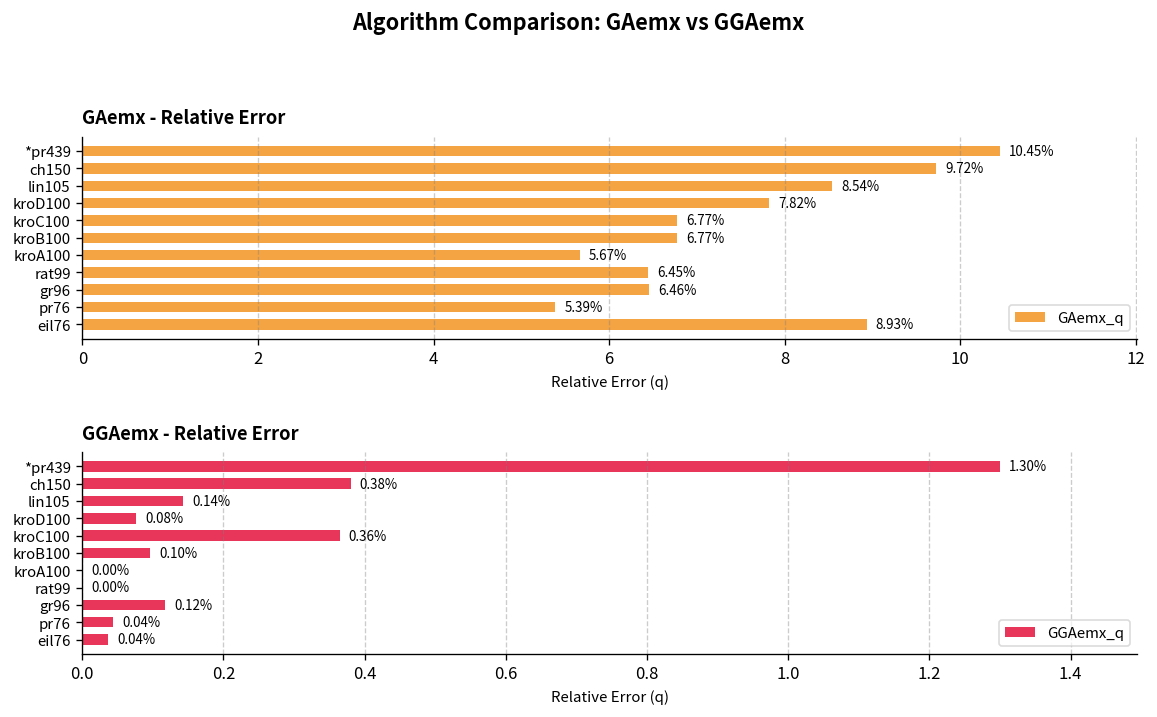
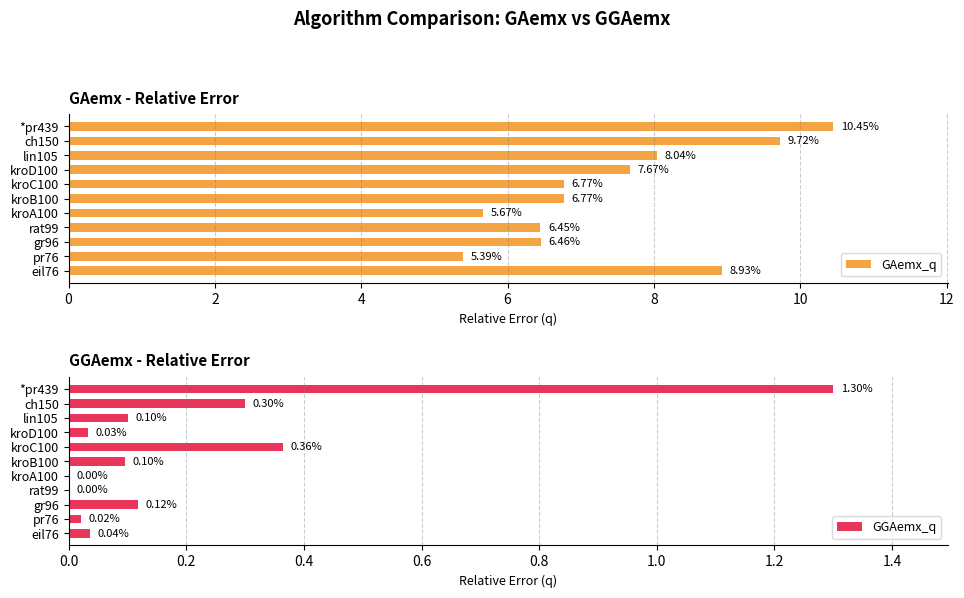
  {
    "GAemx - Relative Error": {
      "*pr439": "10.45%",
      "ch150": "9.72%",
-     "lin105": "8.54%",
-     "kroD100": "7.82%",
+     "lin105": "8.04%",
+     "kroD100": "7.67%",
      "kroC100": "6.77%",
      "kroB100": "6.77%",
      "kroA100": "5.67%",
      "rat99": "6.45%",
      "gr96": "6.46%",
      "pr76": "5.39%",
      "eil76": "8.93%"
    },
    "GGAemx - Relative Error": {
      "*pr439": "1.30%",
-     "ch150": "0.38%",
-     "lin105": "0.14%",
-     "kroD100": "0.08%",
+     "ch150": "0.30%",
+     "lin105": "0.10%",
+     "kroD100": "0.03%",
      "kroC100": "0.36%",
      "kroB100": "0.10%",
      "kroA100": "0.00%",
      "rat99": "0.00%",
      "gr96": "0.12%",
-     "pr76": "0.04%",
+     "pr76": "0.02%",
      "eil76": "0.04%"
    }
  }
